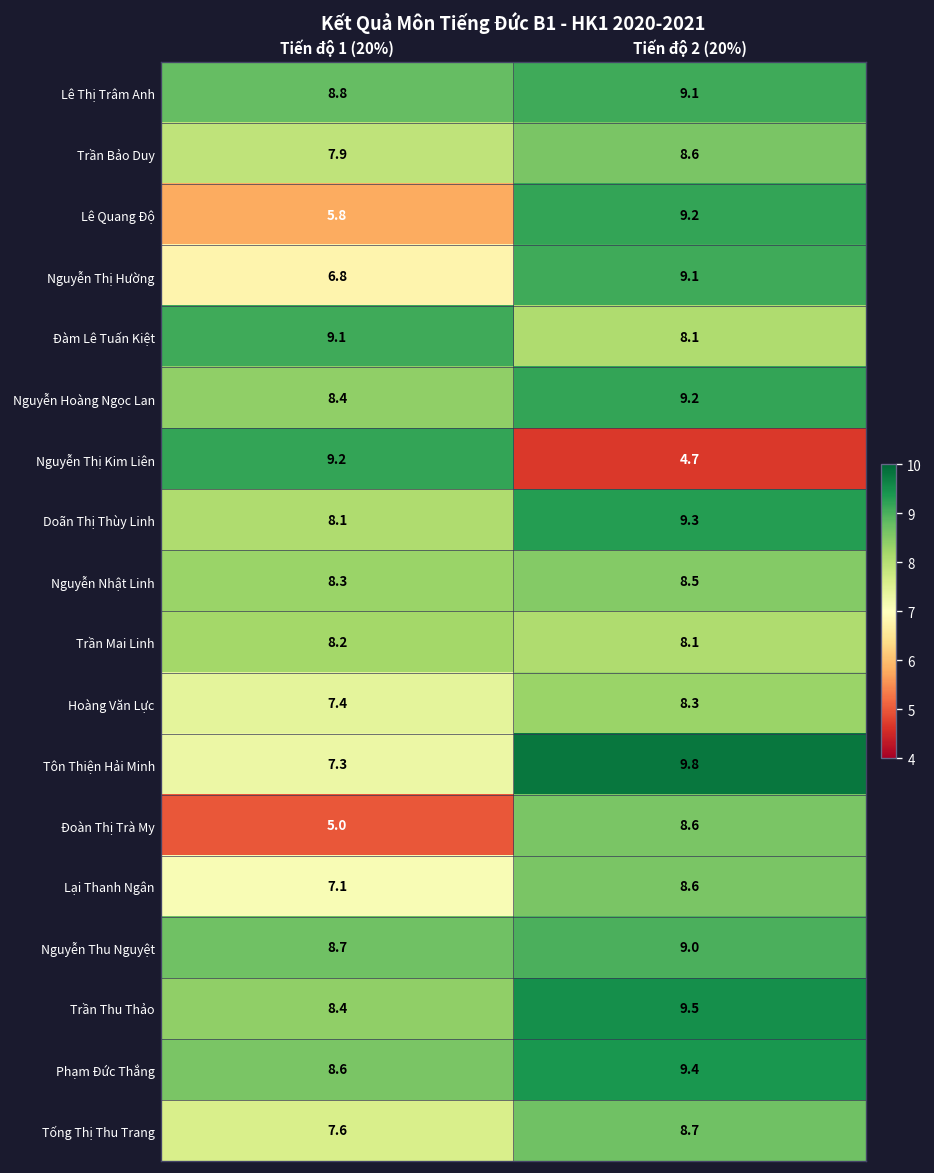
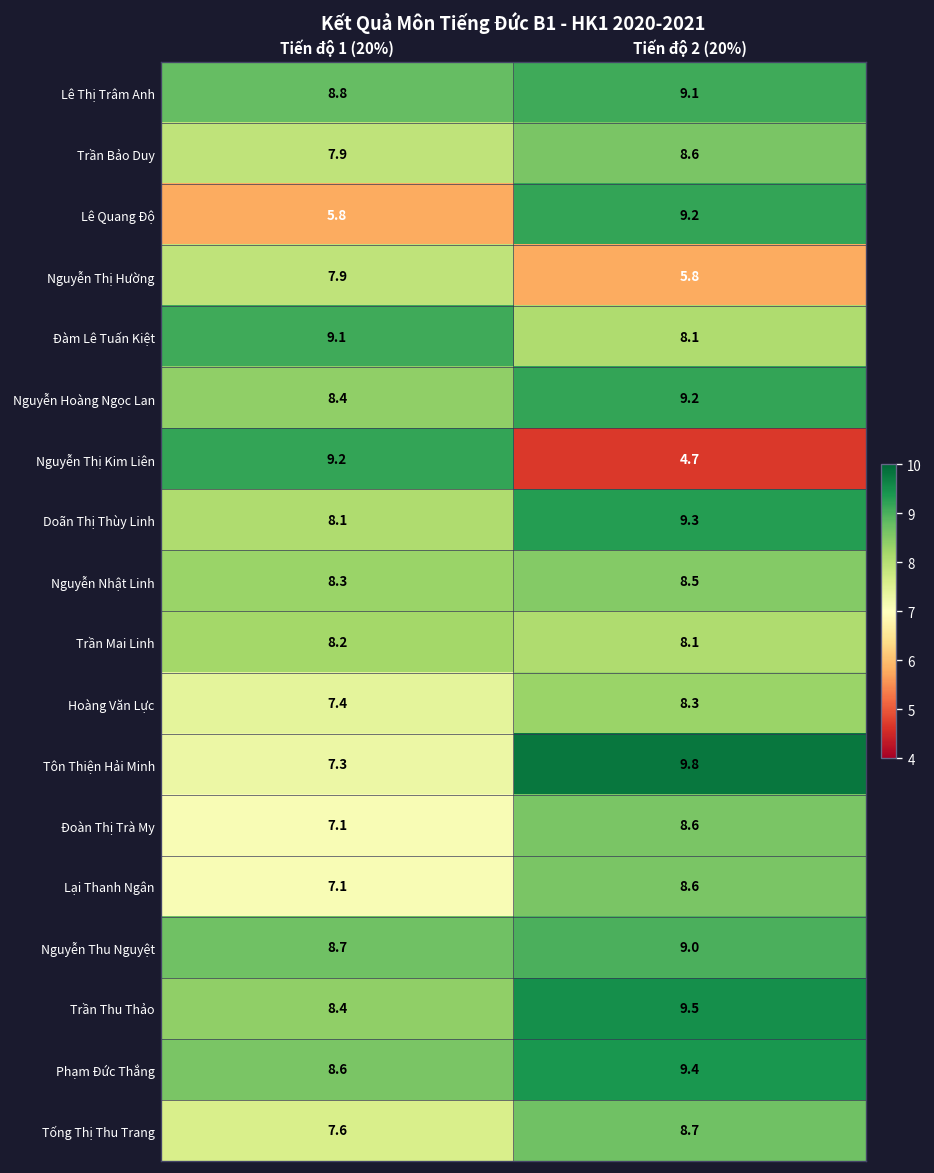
  {
    "Lê Thị Trâm Anh": {
      "Tiến độ 1 (20%)": 8.8,
      "Tiến độ 2 (20%)": 9.1
    },
    "Trần Bảo Duy": {
      "Tiến độ 1 (20%)": 7.9,
      "Tiến độ 2 (20%)": 8.6
    },
    "Lê Quang Độ": {
      "Tiến độ 1 (20%)": 5.8,
      "Tiến độ 2 (20%)": 9.2
    },
    "Nguyễn Thị Hường": {
-     "Tiến độ 1 (20%)": 6.8,
-     "Tiến độ 2 (20%)": 9.1
+     "Tiến độ 1 (20%)": 7.9,
+     "Tiến độ 2 (20%)": 5.8
    },
    "Đàm Lê Tuấn Kiệt": {
      "Tiến độ 1 (20%)": 9.1,
      "Tiến độ 2 (20%)": 8.1
    },
    "Nguyễn Hoàng Ngọc Lan": {
      "Tiến độ 1 (20%)": 8.4,
      "Tiến độ 2 (20%)": 9.2
    },
    "Nguyễn Thị Kim Liên": {
      "Tiến độ 1 (20%)": 9.2,
      "Tiến độ 2 (20%)": 4.7
    },
    "Doãn Thị Thùy Linh": {
      "Tiến độ 1 (20%)": 8.1,
      "Tiến độ 2 (20%)": 9.3
    },
    "Nguyễn Nhật Linh": {
      "Tiến độ 1 (20%)": 8.3,
      "Tiến độ 2 (20%)": 8.5
    },
    "Trần Mai Linh": {
      "Tiến độ 1 (20%)": 8.2,
      "Tiến độ 2 (20%)": 8.1
    },
    "Hoàng Văn Lực": {
      "Tiến độ 1 (20%)": 7.4,
      "Tiến độ 2 (20%)": 8.3
    },
    "Tôn Thiện Hải Minh": {
      "Tiến độ 1 (20%)": 7.3,
      "Tiến độ 2 (20%)": 9.8
    },
    "Đoàn Thị Trà My": {
-     "Tiến độ 1 (20%)": 5.0,
+     "Tiến độ 1 (20%)": 7.1,
      "Tiến độ 2 (20%)": 8.6
    },
    "Lại Thanh Ngân": {
      "Tiến độ 1 (20%)": 7.1,
      "Tiến độ 2 (20%)": 8.6
    },
    "Nguyễn Thu Nguyệt": {
      "Tiến độ 1 (20%)": 8.7,
      "Tiến độ 2 (20%)": 9.0
    },
    "Trần Thu Thảo": {
      "Tiến độ 1 (20%)": 8.4,
      "Tiến độ 2 (20%)": 9.5
    },
    "Phạm Đức Thắng": {
      "Tiến độ 1 (20%)": 8.6,
      "Tiến độ 2 (20%)": 9.4
    },
    "Tống Thị Thu Trang": {
      "Tiến độ 1 (20%)": 7.6,
      "Tiến độ 2 (20%)": 8.7
    }
  }
